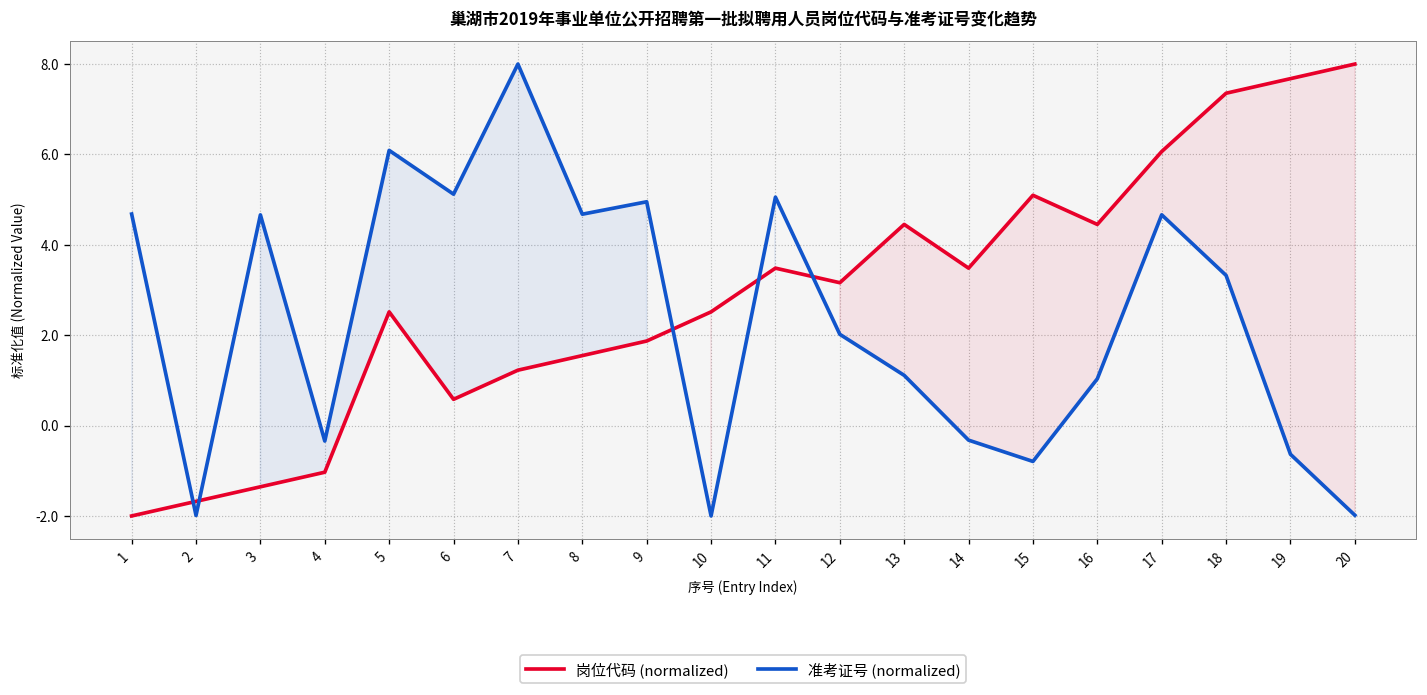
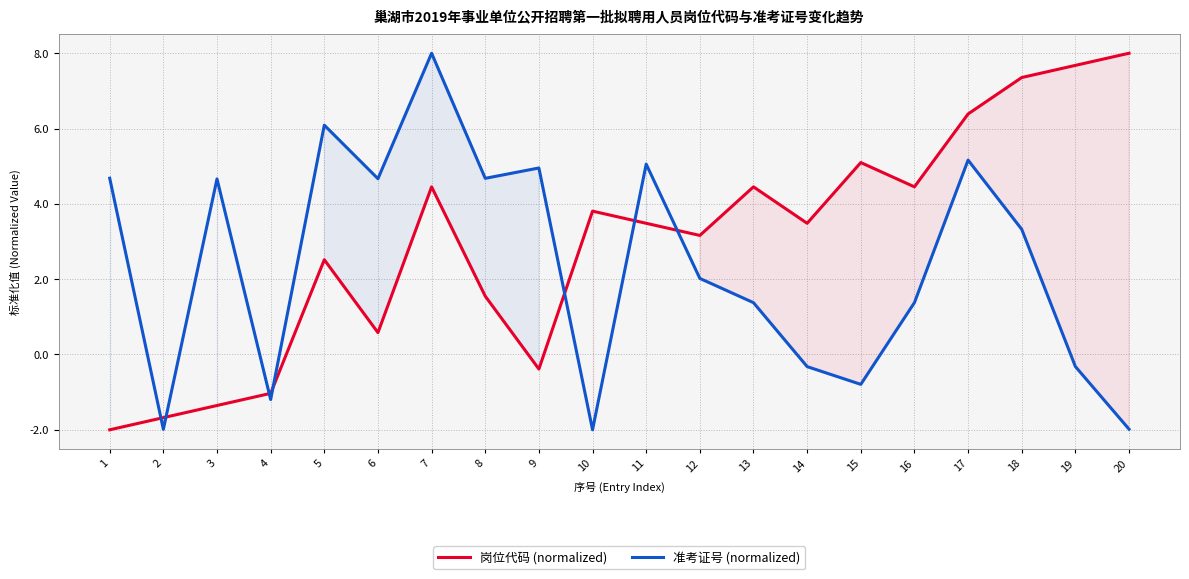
  {
    "岗位代码 (normalized)": {
      "1": -2.0,
      "2": -1.7,
      "3": -1.4,
      "4": -1.0,
      "5": 2.5,
      "6": 0.6,
-     "7": 1.2,
+     "7": 4.5,
      "8": 1.5,
-     "9": 1.9,
-     "10": 2.5,
+     "9": -0.4,
+     "10": 3.8,
      "11": 3.5,
      "12": 3.2,
      "13": 4.5,
      "14": 3.5,
      "15": 5.1,
      "16": 4.5,
-     "17": 6.1,
+     "17": 6.4,
      "18": 7.4,
      "19": 7.7,
      "20": 8.0
    },
    "准考证号 (normalized)": {
      "1": 4.7,
      "2": -2.0,
      "3": 4.7,
-     "4": -0.3,
+     "4": -1.2,
      "5": 6.1,
-     "6": 5.1,
+     "6": 4.7,
      "7": 8.0,
      "8": 4.7,
      "9": 5.0,
      "10": -2.0,
      "11": 5.1,
      "12": 2.0,
-     "13": 1.1,
+     "13": 1.4,
      "14": -0.3,
      "15": -0.8,
-     "16": 1.0,
-     "17": 4.7,
+     "16": 1.4,
+     "17": 5.2,
      "18": 3.3,
-     "19": -0.6,
+     "19": -0.3,
      "20": -2.0
    }
  }
